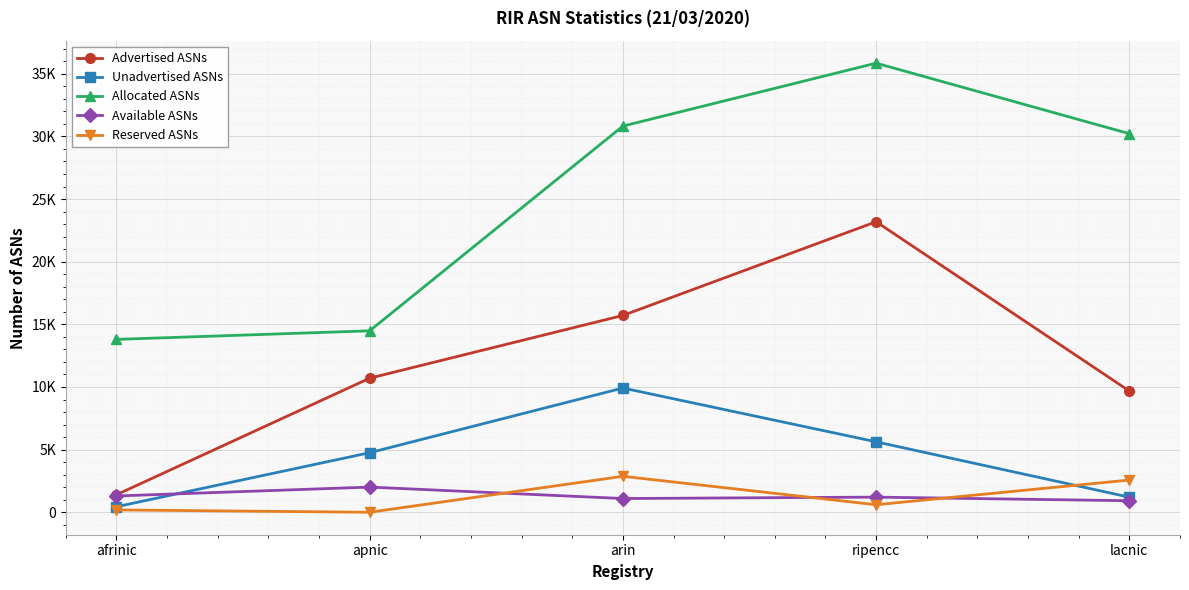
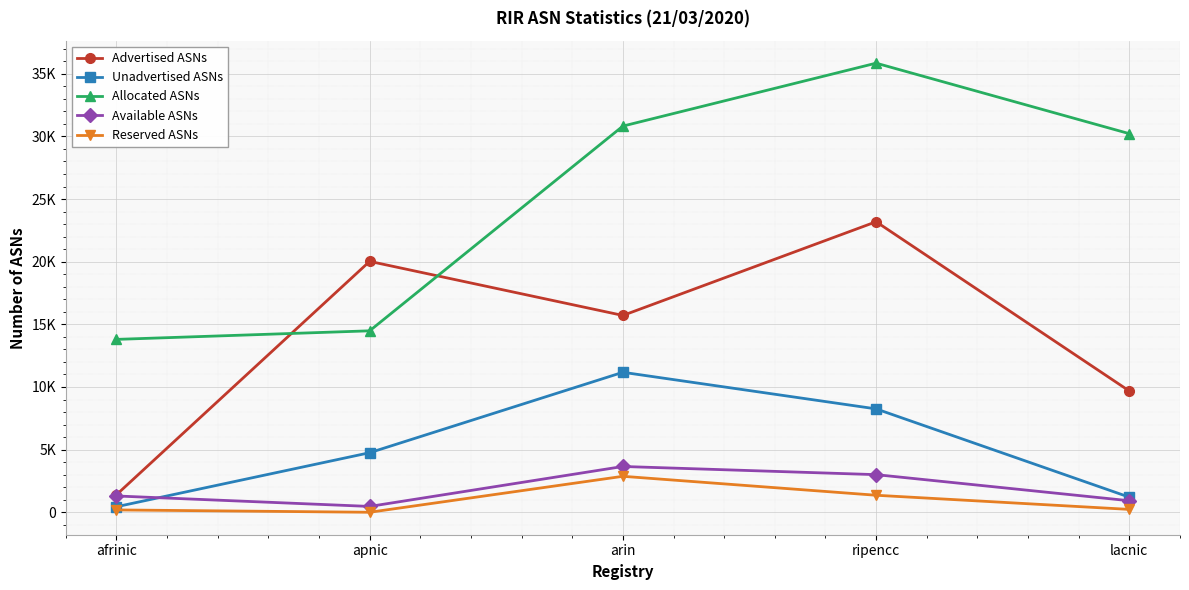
  {
    "Advertised ASNs": {
-     "apnic": 10700,
+     "apnic": 20000,
      "arin": 15700,
      "ripencc": 23200,
      "lacnic": 9700
    },
    "Unadvertised ASNs": {
      "afrinic": 400,
      "apnic": 4800,
-     "arin": 9900,
-     "ripencc": 5600,
+     "arin": 11200,
+     "ripencc": 8300,
      "lacnic": 1200
    },
    "Allocated ASNs": {
      "afrinic": 13800,
      "apnic": 14500,
      "arin": 30800,
      "ripencc": 35900,
      "lacnic": 30200
    },
    "Available ASNs": {
-     "apnic": 2000,
-     "arin": 1100,
-     "ripencc": 1200,
+     "apnic": 500,
+     "arin": 3700,
+     "ripencc": 3000,
      "lacnic": 900
    },
    "Reserved ASNs": {
      "afrinic": 200,
      "apnic": 0,
      "arin": 2900,
-     "ripencc": 600,
-     "lacnic": 2600
+     "ripencc": 1400,
+     "lacnic": 200
    }
  }
